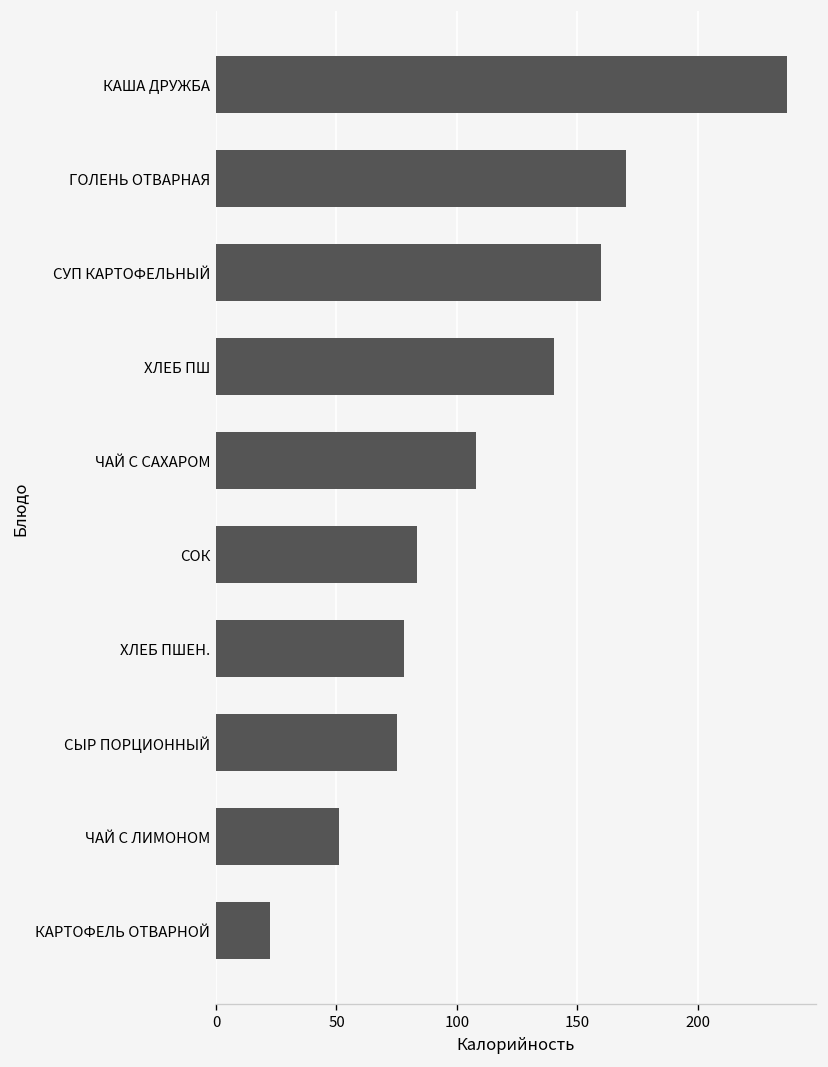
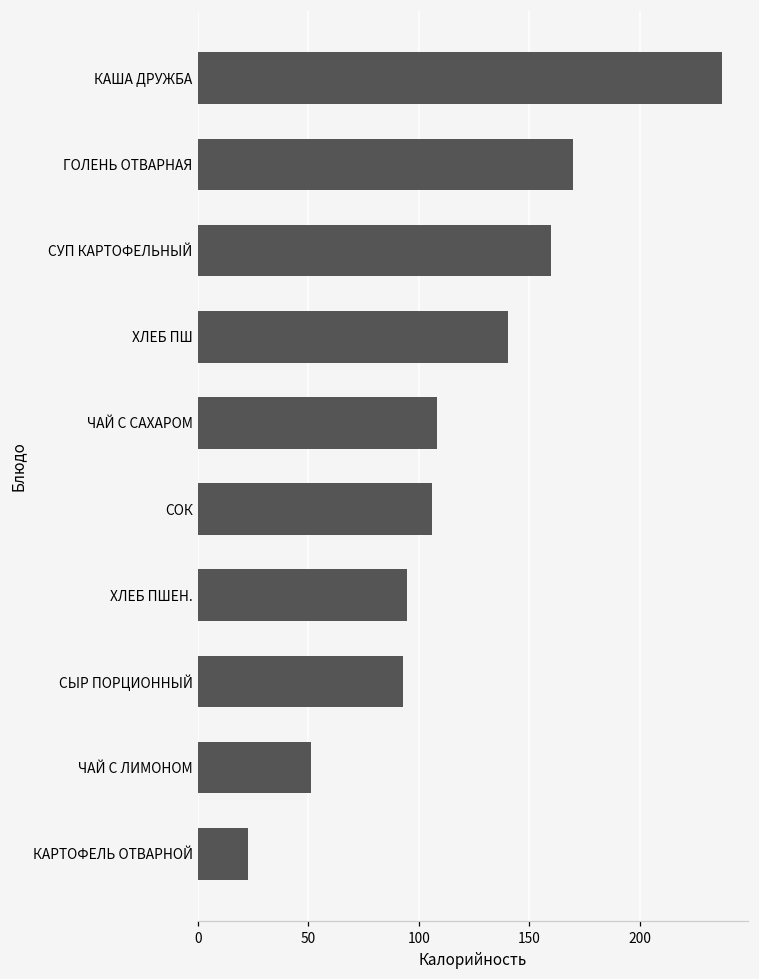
  {
    "КАША ДРУЖБА": 237,
    "ГОЛЕНЬ ОТВАРНАЯ": 170,
    "СУП КАРТОФЕЛЬНЫЙ": 160,
    "ХЛЕБ ПШ": 140,
    "ЧАЙ С САХАРОМ": 108,
-   "СОК": 83,
-   "ХЛЕБ ПШЕН.": 78,
-   "СЫР ПОРЦИОННЫЙ": 75,
+   "СОК": 106,
+   "ХЛЕБ ПШЕН.": 95,
+   "СЫР ПОРЦИОННЫЙ": 93,
    "ЧАЙ С ЛИМОНОМ": 51,
    "КАРТОФЕЛЬ ОТВАРНОЙ": 23
  }
